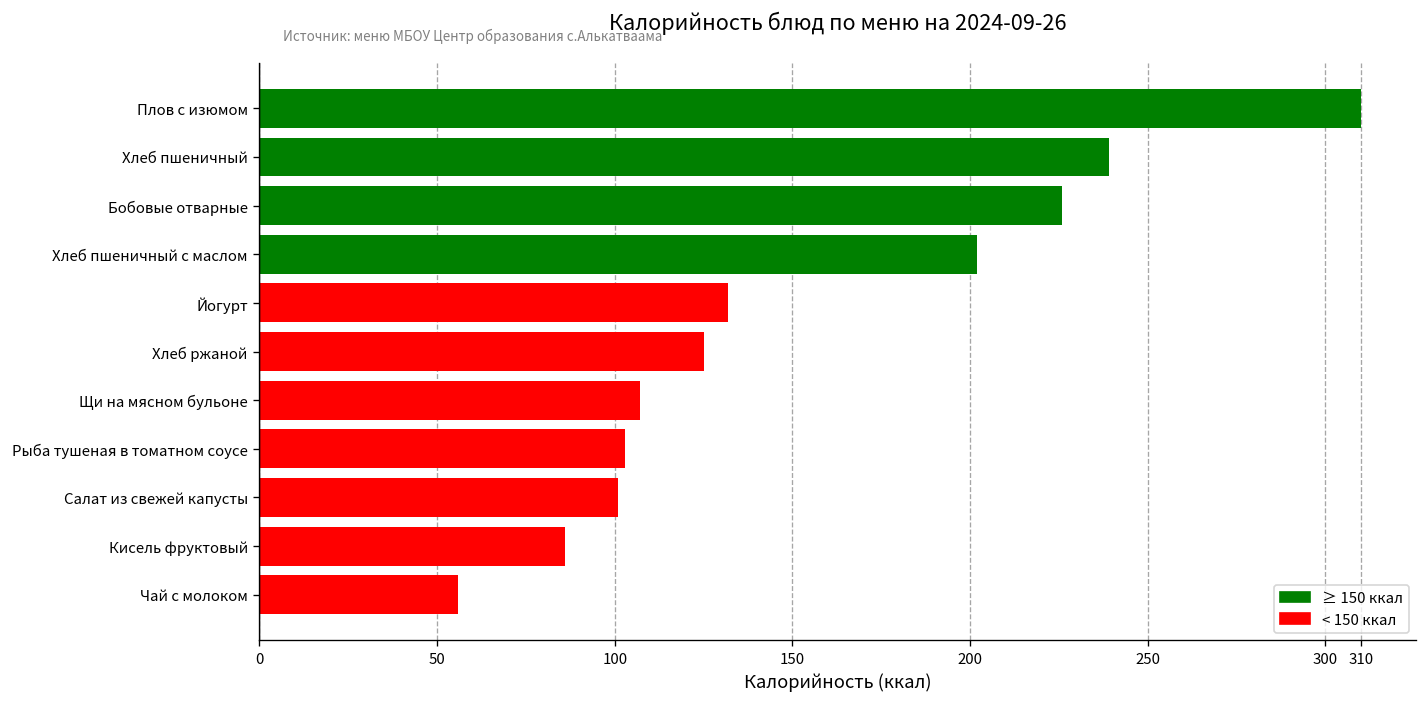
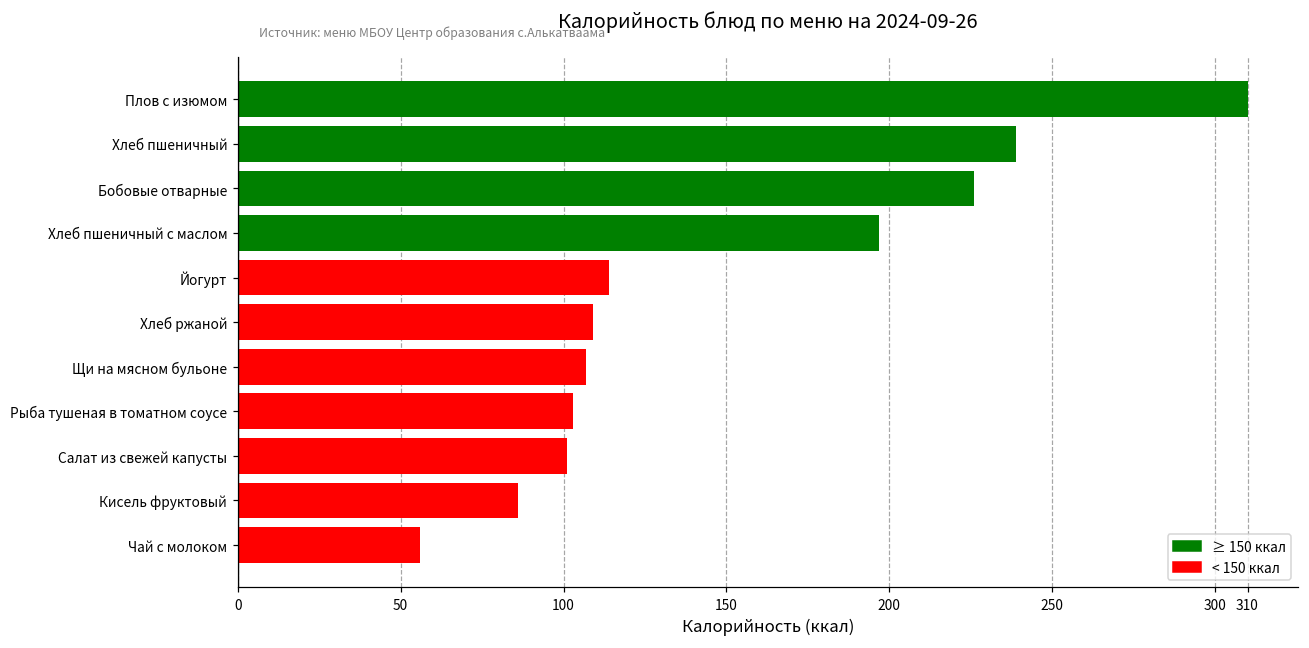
  {
    "Плов с изюмом": 310,
    "Хлеб пшеничный": 239,
    "Бобовые отварные": 226,
-   "Хлеб пшеничный с маслом": 202,
-   "Йогурт": 132,
-   "Хлеб ржаной": 125,
+   "Хлеб пшеничный с маслом": 197,
+   "Йогурт": 114,
+   "Хлеб ржаной": 109,
    "Щи на мясном бульоне": 107,
    "Рыба тушеная в томатном соусе": 103,
    "Салат из свежей капусты": 101,
    "Кисель фруктовый": 86,
    "Чай с молоком": 56
  }
